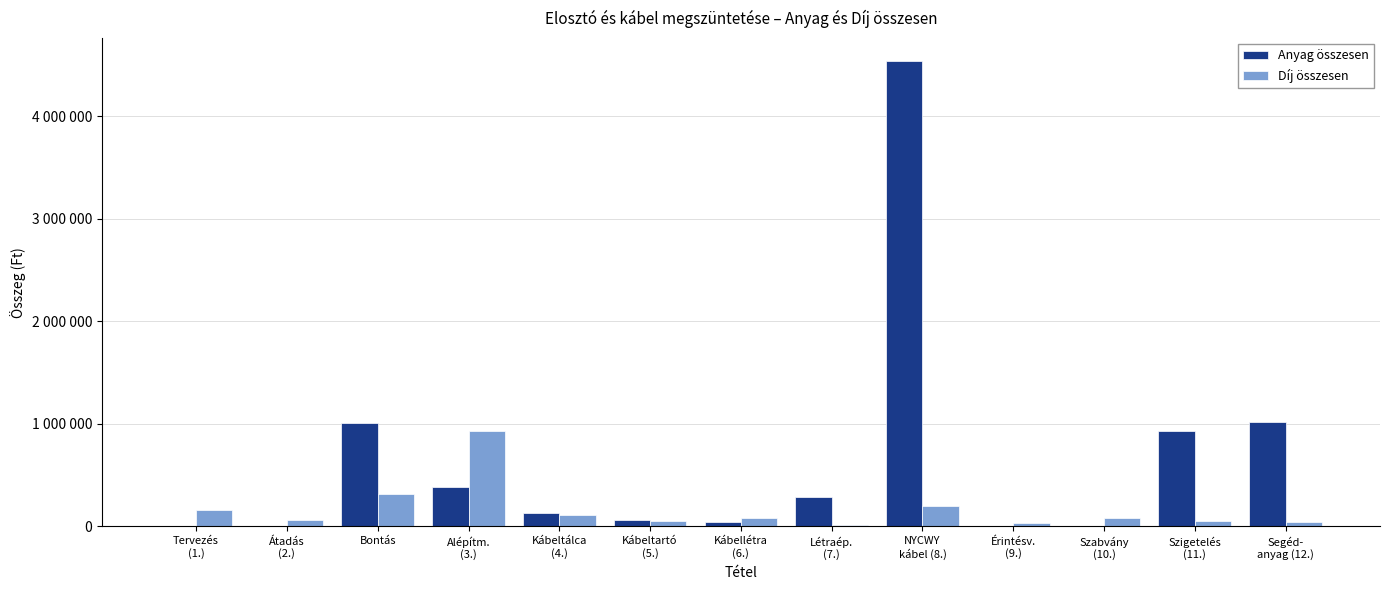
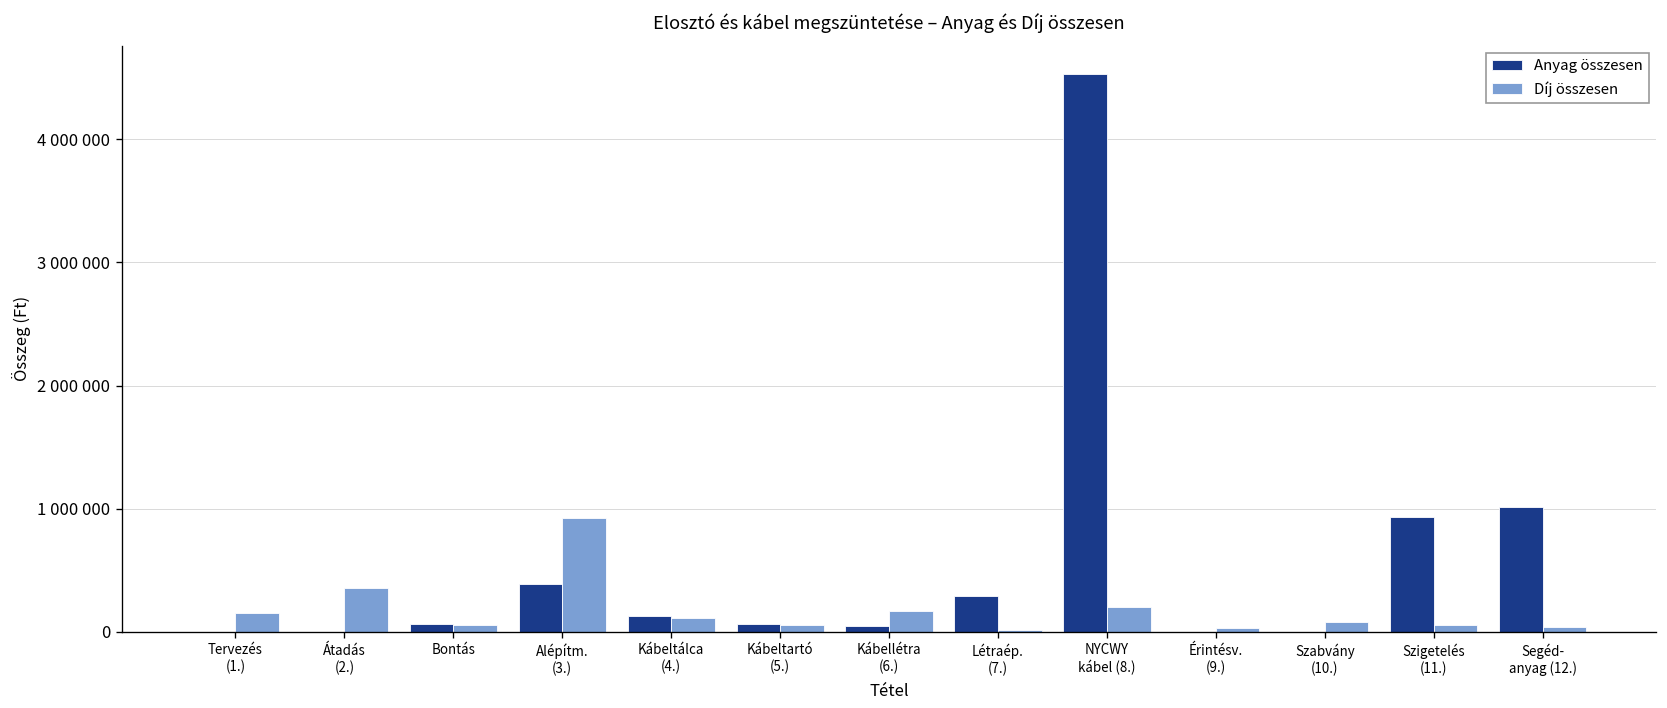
  {
    "Anyag összesen": {
-     "Bontás": 1010000,
+     "Bontás": 60000,
      "Alépítm. (3.)": 390000,
      "Kábeltálca (4.)": 130000,
      "Kábeltartó (5.)": 70000,
      "Kábellétra (6.)": 50000,
      "Létraép. (7.)": 290000,
      "NYCWY kábel (8.)": 4530000,
      "Szigetelés (11.)": 930000,
      "Segéd- anyag (12.)": 1010000
    },
    "Díj összesen": {
      "Tervezés (1.)": 160000,
-     "Átadás (2.)": 70000,
-     "Bontás": 320000,
+     "Átadás (2.)": 350000,
+     "Bontás": 60000,
      "Alépítm. (3.)": 930000,
      "Kábeltálca (4.)": 110000,
      "Kábeltartó (5.)": 50000,
-     "Kábellétra (6.)": 80000,
+     "Kábellétra (6.)": 170000,
      "NYCWY kábel (8.)": 200000,
      "Érintésv. (9.)": 30000,
      "Szabvány (10.)": 80000,
      "Szigetelés (11.)": 60000,
      "Segéd- anyag (12.)": 40000
    }
  }
